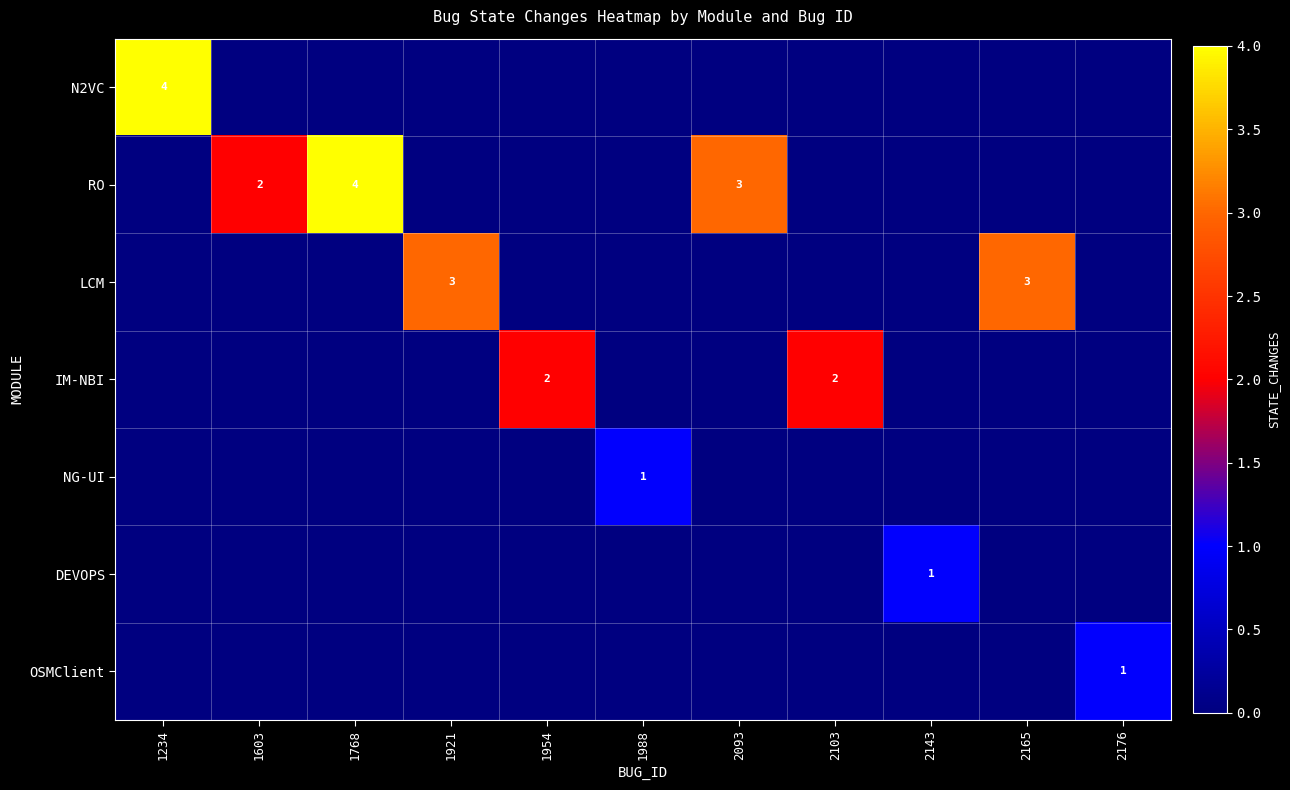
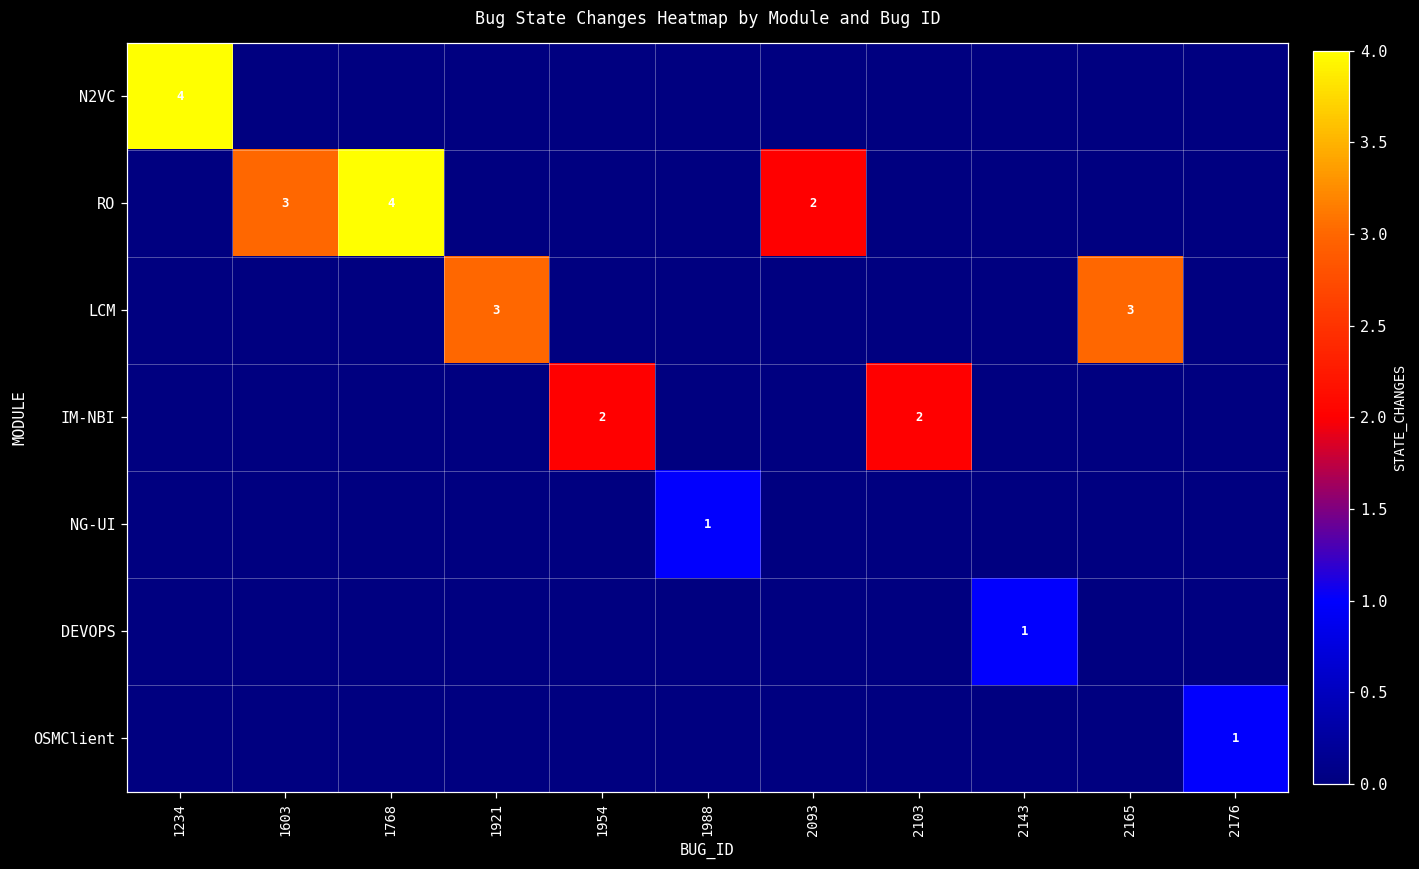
  {
    "N2VC": {
      "1234": 4
    },
    "RO": {
-     "1603": 2,
+     "1603": 3,
      "1768": 4,
-     "2093": 3
+     "2093": 2
    },
    "LCM": {
      "1921": 3,
      "2165": 3
    },
    "IM-NBI": {
      "1954": 2,
      "2103": 2
    },
    "NG-UI": {
      "1988": 1
    },
    "DEVOPS": {
      "2143": 1
    },
    "OSMClient": {
      "2176": 1
    }
  }
